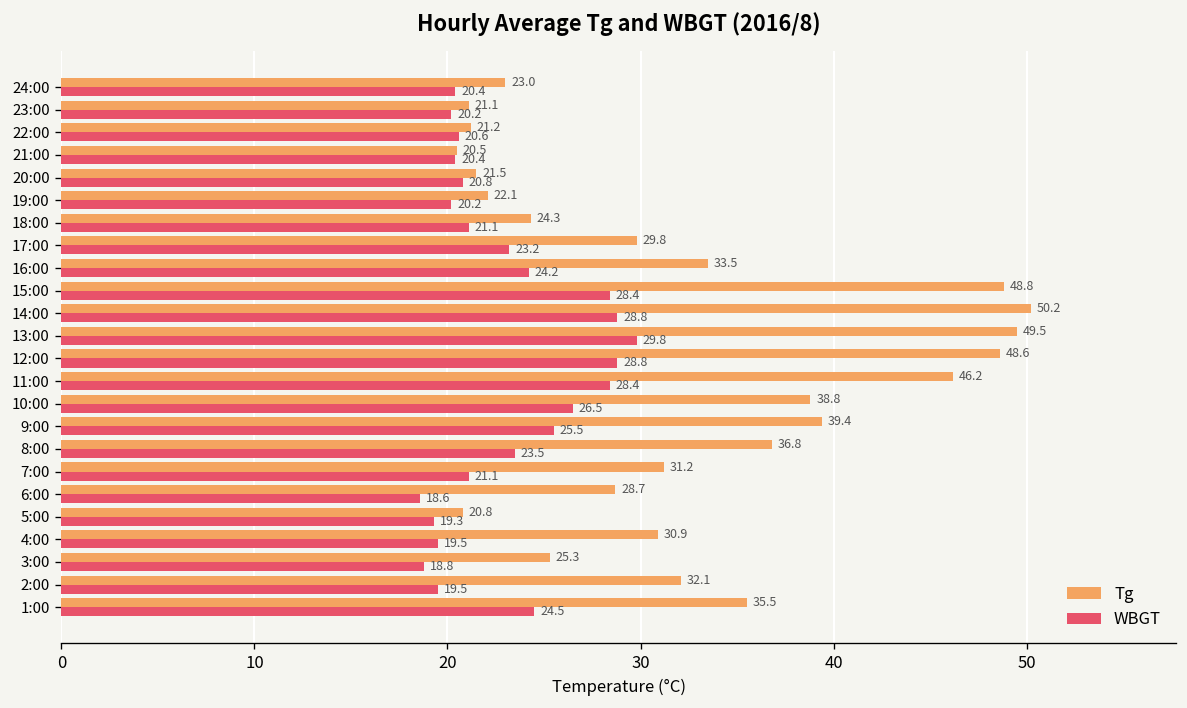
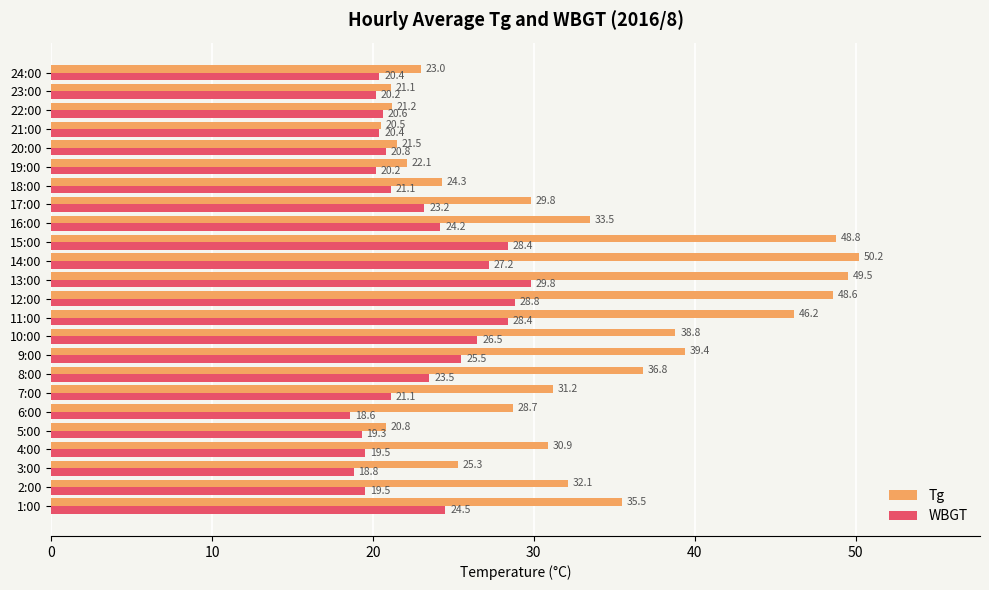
  {
    "Tg": {
      "24:00": 23.0,
      "23:00": 21.1,
      "22:00": 21.2,
      "20:00": 21.5,
      "19:00": 22.1,
      "18:00": 24.3,
      "17:00": 29.8,
      "16:00": 33.5,
      "15:00": 48.8,
      "14:00": 50.2,
      "13:00": 49.5,
      "12:00": 48.6,
      "11:00": 46.2,
      "10:00": 38.8,
      "9:00": 39.4,
      "8:00": 36.8,
      "7:00": 31.2,
      "6:00": 28.7,
      "5:00": 20.8,
      "4:00": 30.9,
      "3:00": 25.3,
      "2:00": 32.1,
      "1:00": 35.5
    },
    "WBGT": {
      "24:00": 20.4,
      "23:00": 20.2,
      "22:00": 20.6,
      "20:00": 20.8,
      "19:00": 20.2,
      "18:00": 21.1,
      "17:00": 23.2,
      "16:00": 24.2,
      "15:00": 28.4,
-     "14:00": 28.8,
+     "14:00": 27.2,
      "13:00": 29.8,
      "12:00": 28.8,
      "11:00": 28.4,
      "10:00": 26.5,
      "9:00": 25.5,
      "8:00": 23.5,
      "7:00": 21.1,
      "6:00": 18.6,
      "5:00": 19.3,
      "4:00": 19.5,
      "3:00": 18.8,
      "2:00": 19.5,
      "1:00": 24.5
    }
  }
